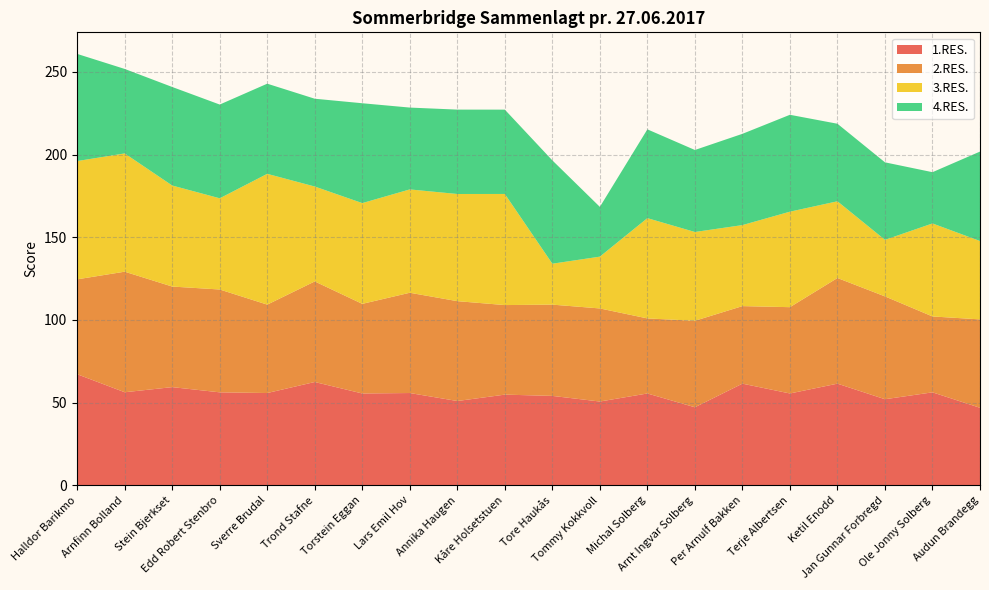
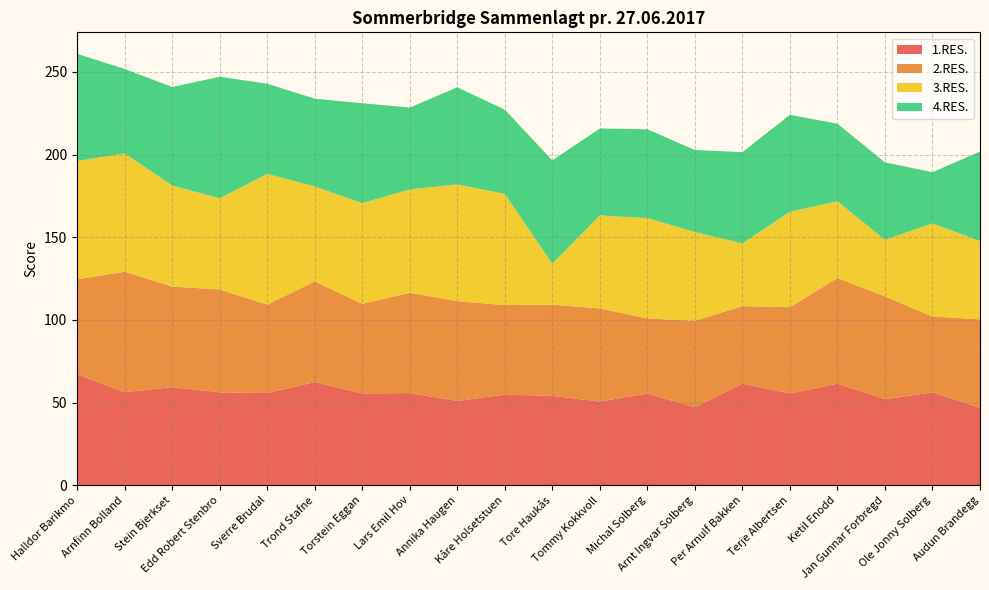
  {
    "3.RES.": {
      "Halldor Barikmo": 72,
      "Arnfinn Bolland": 72,
      "Stein Bjerkset": 61,
      "Edd Robert Stenbro": 55,
      "Sverre Brudal": 79,
      "Trond Stafne": 57,
      "Torstein Eggan": 61,
      "Lars Emil Hov": 63,
-     "Annika Haugen": 65,
+     "Annika Haugen": 71,
      "Kåre Holsetstuen": 67,
      "Tore Haukås": 25,
-     "Tommy Kokkvoll": 31,
+     "Tommy Kokkvoll": 56,
      "Michal Solberg": 61,
      "Arnt Ingvar Solberg": 54,
-     "Per Arnulf Bakken": 49,
+     "Per Arnulf Bakken": 38,
      "Terje Albertsen": 58,
      "Ketil Enodd": 46,
      "Jan Gunnar Forbregd": 34,
      "Ole Jonny Solberg": 56,
      "Audun Brandegg": 47
    },
    "4.RES.": {
      "Halldor Barikmo": 65,
      "Arnfinn Bolland": 51,
      "Stein Bjerkset": 60,
-     "Edd Robert Stenbro": 57,
+     "Edd Robert Stenbro": 74,
      "Sverre Brudal": 55,
      "Trond Stafne": 53,
      "Torstein Eggan": 60,
      "Lars Emil Hov": 50,
-     "Annika Haugen": 51,
+     "Annika Haugen": 59,
      "Kåre Holsetstuen": 51,
      "Tore Haukås": 63,
-     "Tommy Kokkvoll": 30,
+     "Tommy Kokkvoll": 53,
      "Michal Solberg": 54,
      "Arnt Ingvar Solberg": 50,
      "Per Arnulf Bakken": 55,
      "Terje Albertsen": 59,
      "Ketil Enodd": 47,
      "Jan Gunnar Forbregd": 47,
      "Ole Jonny Solberg": 31,
      "Audun Brandegg": 54
    }
  }
